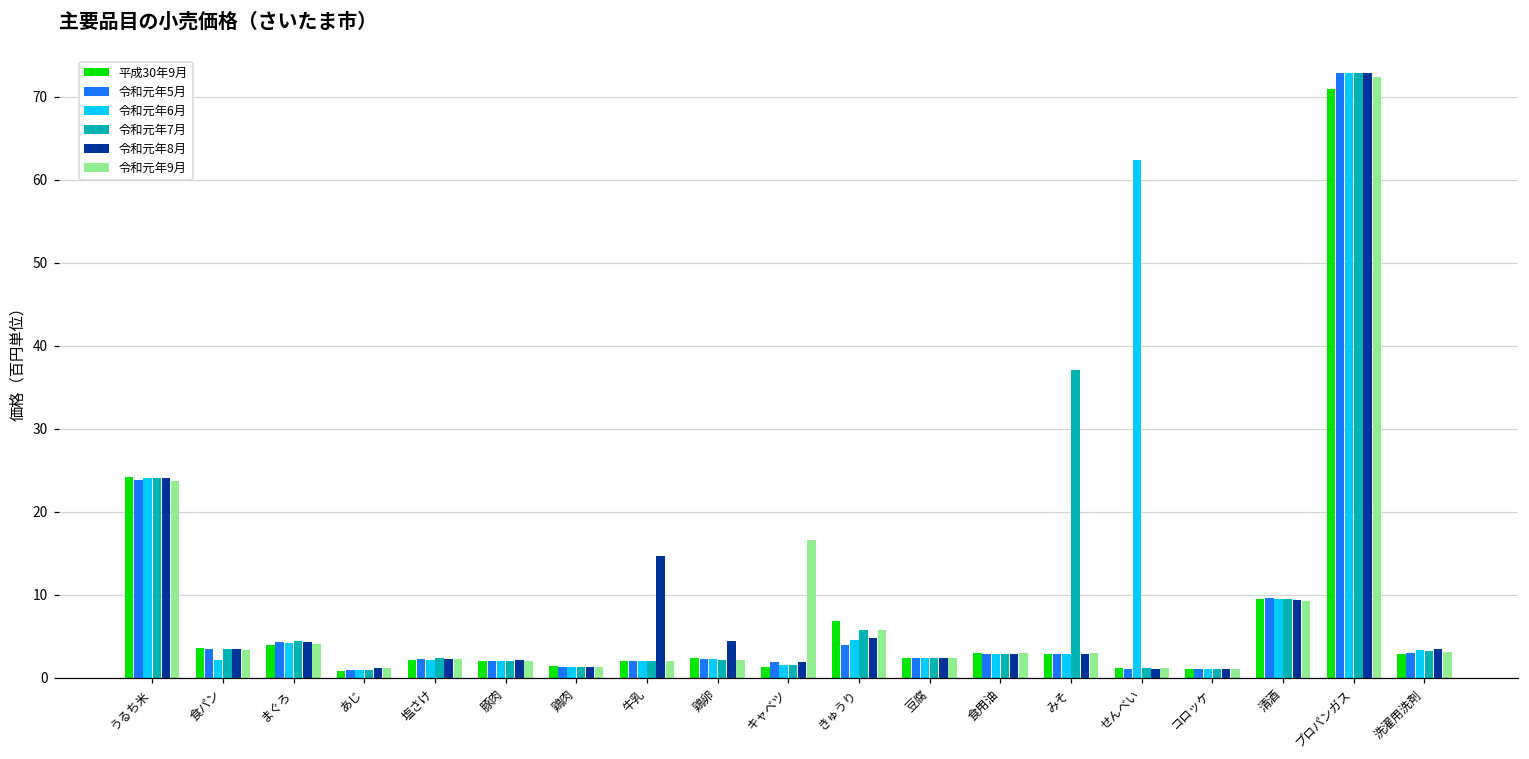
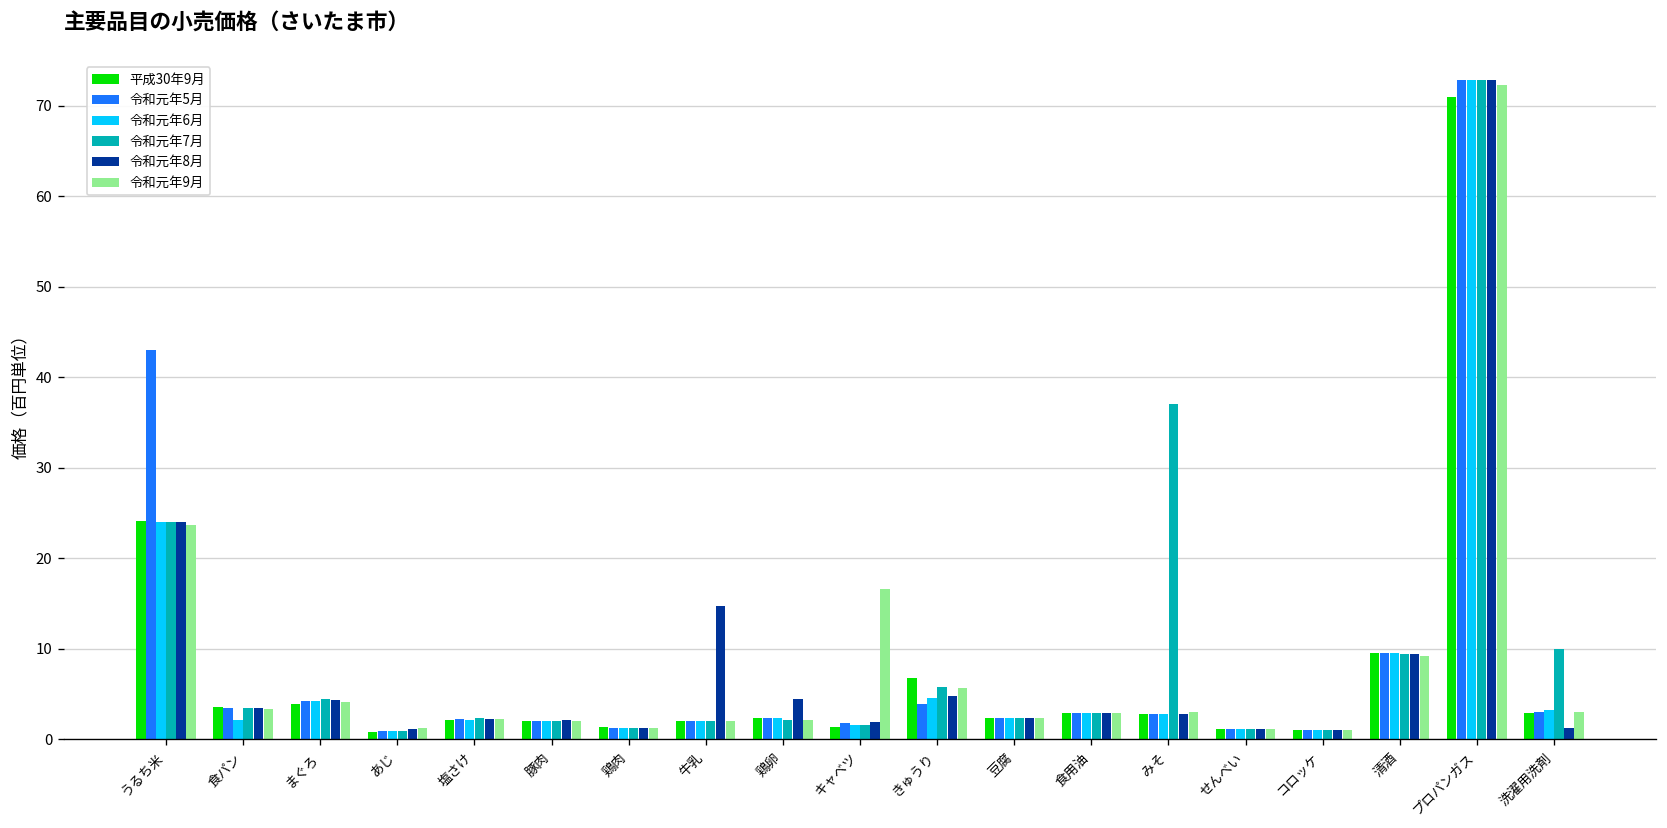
  {
    "平成30年9月": {
      "うるち米": 24,
      "食パン": 4,
      "まぐろ": 4,
      "あじ": 1,
      "塩さけ": 2,
      "豚肉": 2,
      "鶏肉": 1,
      "牛乳": 2,
      "鶏卵": 2,
      "キャベツ": 1,
      "きゅうり": 7,
      "豆腐": 2,
      "食用油": 3,
      "みそ": 3,
      "せんべい": 1,
      "コロッケ": 1,
      "清酒": 10,
      "プロパンガス": 71,
      "洗濯用洗剤": 3
    },
    "令和元年5月": {
-     "うるち米": 24,
+     "うるち米": 43,
      "食パン": 3,
      "まぐろ": 4,
      "あじ": 1,
      "塩さけ": 2,
      "豚肉": 2,
      "鶏肉": 1,
      "牛乳": 2,
      "鶏卵": 2,
      "キャベツ": 2,
      "きゅうり": 4,
      "豆腐": 2,
      "食用油": 3,
      "みそ": 3,
      "せんべい": 1,
      "コロッケ": 1,
      "清酒": 10,
      "プロパンガス": 73,
      "洗濯用洗剤": 3
    },
    "令和元年6月": {
      "うるち米": 24,
      "食パン": 2,
      "まぐろ": 4,
      "あじ": 1,
      "塩さけ": 2,
      "豚肉": 2,
      "鶏肉": 1,
      "牛乳": 2,
      "鶏卵": 2,
      "キャベツ": 2,
      "きゅうり": 5,
      "豆腐": 2,
      "食用油": 3,
      "みそ": 3,
-     "せんべい": 62,
+     "せんべい": 1,
      "コロッケ": 1,
      "清酒": 10,
      "プロパンガス": 73,
      "洗濯用洗剤": 3
    },
    "令和元年7月": {
      "うるち米": 24,
      "食パン": 3,
      "まぐろ": 4,
      "あじ": 1,
      "塩さけ": 2,
      "豚肉": 2,
      "鶏肉": 1,
      "牛乳": 2,
      "鶏卵": 2,
      "キャベツ": 2,
      "きゅうり": 6,
      "豆腐": 2,
      "食用油": 3,
      "みそ": 37,
      "せんべい": 1,
      "コロッケ": 1,
      "清酒": 9,
      "プロパンガス": 73,
-     "洗濯用洗剤": 3
+     "洗濯用洗剤": 10
    },
    "令和元年8月": {
      "うるち米": 24,
      "食パン": 3,
      "まぐろ": 4,
      "あじ": 1,
      "塩さけ": 2,
      "豚肉": 2,
      "鶏肉": 1,
      "牛乳": 15,
      "鶏卵": 4,
      "キャベツ": 2,
      "きゅうり": 5,
      "豆腐": 2,
      "食用油": 3,
      "みそ": 3,
      "せんべい": 1,
      "コロッケ": 1,
      "清酒": 9,
      "プロパンガス": 73,
-     "洗濯用洗剤": 3
+     "洗濯用洗剤": 1
    },
    "令和元年9月": {
      "うるち米": 24,
      "食パン": 3,
      "まぐろ": 4,
      "あじ": 1,
      "塩さけ": 2,
      "豚肉": 2,
      "鶏肉": 1,
      "牛乳": 2,
      "鶏卵": 2,
      "キャベツ": 17,
      "きゅうり": 6,
      "豆腐": 2,
      "食用油": 3,
      "みそ": 3,
      "せんべい": 1,
      "コロッケ": 1,
      "清酒": 9,
      "プロパンガス": 72,
      "洗濯用洗剤": 3
    }
  }
